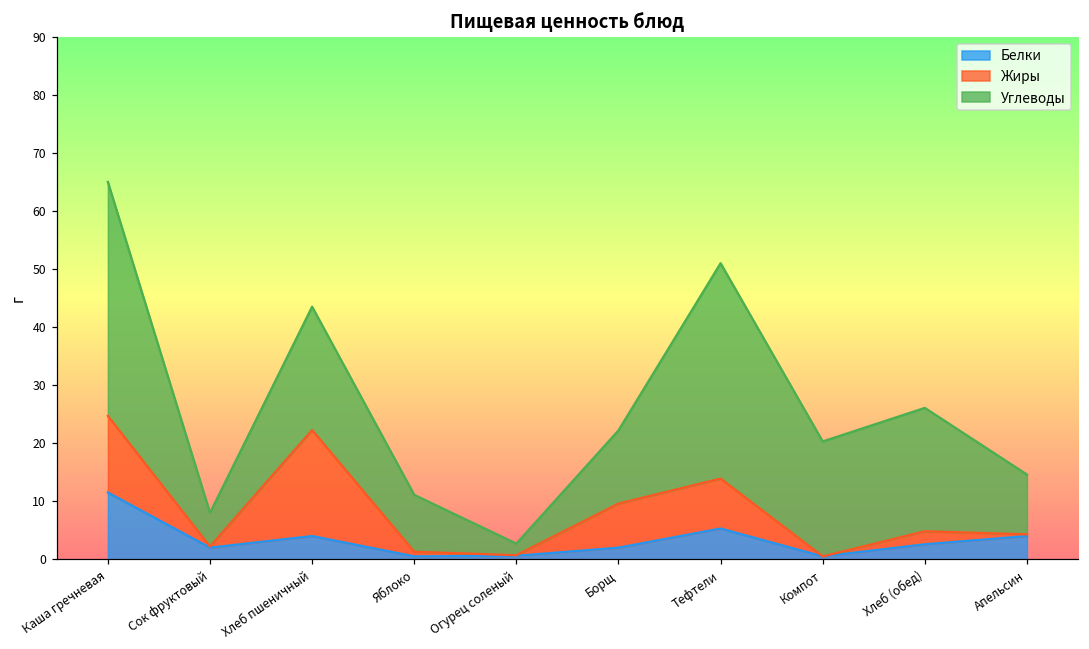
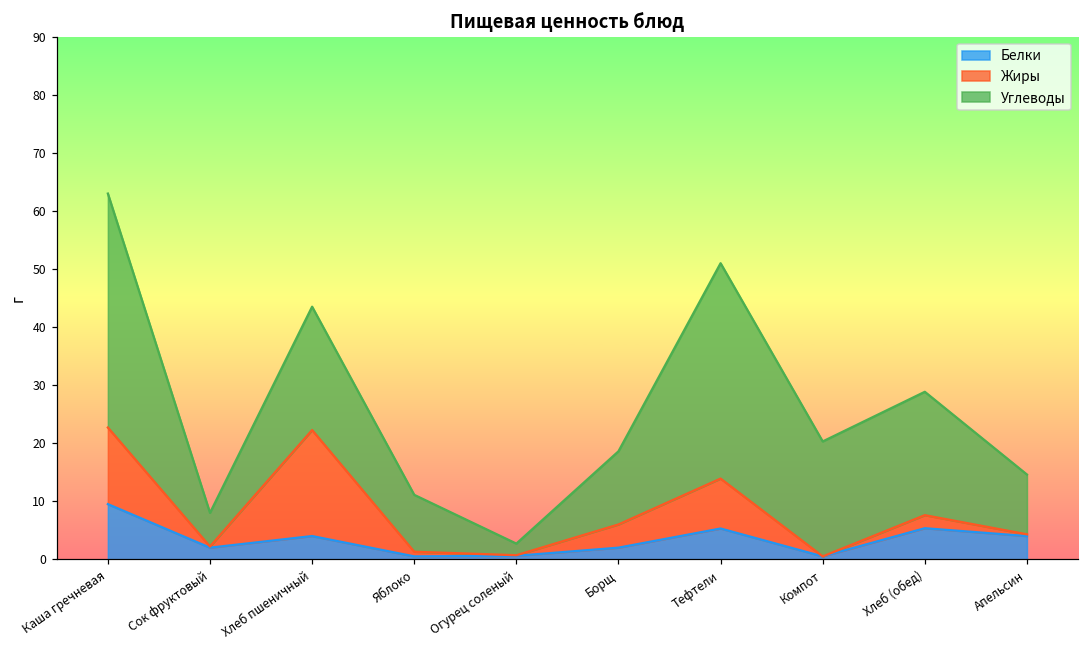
  {
    "Белки": {
-     "Каша гречневая": 12,
+     "Каша гречневая": 10,
      "Хлеб пшеничный": 4,
      "Яблоко": 1,
      "Борщ": 2,
      "Тефтели": 5,
-     "Хлеб (обед)": 3
+     "Хлеб (обед)": 5
    },
    "Жиры": {
      "Каша гречневая": 13,
      "Хлеб пшеничный": 18,
      "Яблоко": 1,
-     "Борщ": 8,
+     "Борщ": 4,
      "Тефтели": 9,
      "Хлеб (обед)": 2
    },
    "Углеводы": {
      "Каша гречневая": 40,
      "Сок фруктовый": 6,
      "Хлеб пшеничный": 21,
      "Яблоко": 10,
      "Огурец соленый": 2,
      "Борщ": 13,
      "Тефтели": 37,
      "Компот": 20,
      "Хлеб (обед)": 21,
      "Апельсин": 10
    }
  }
